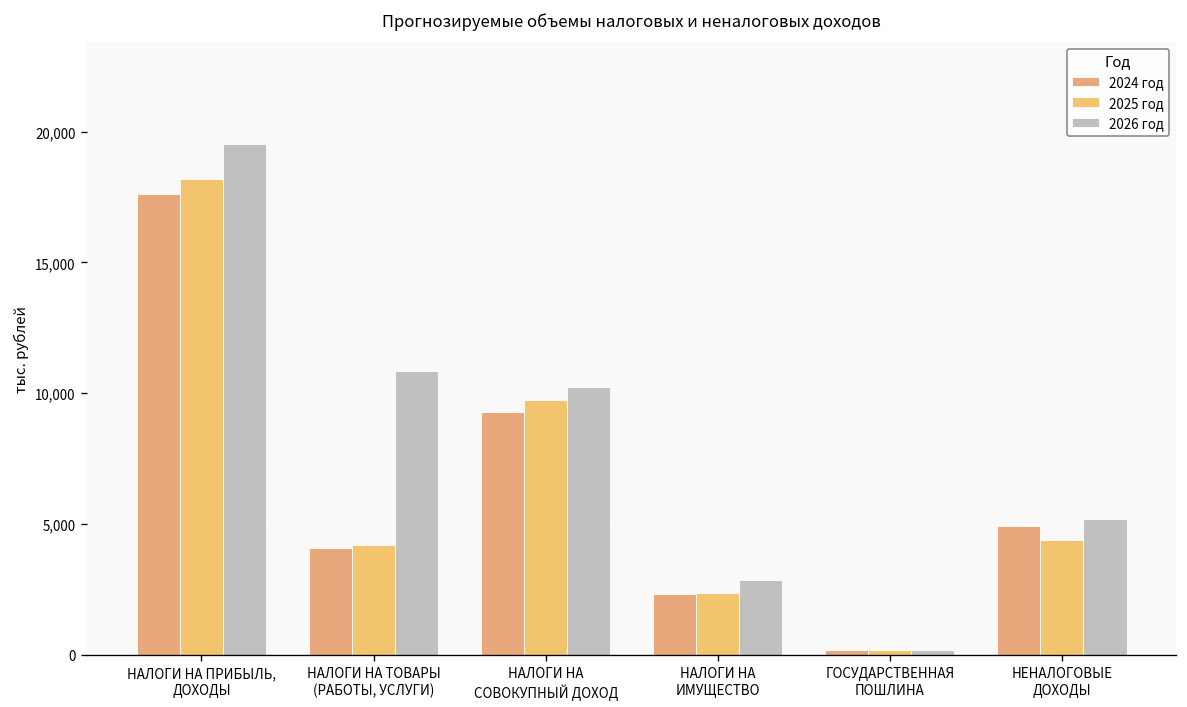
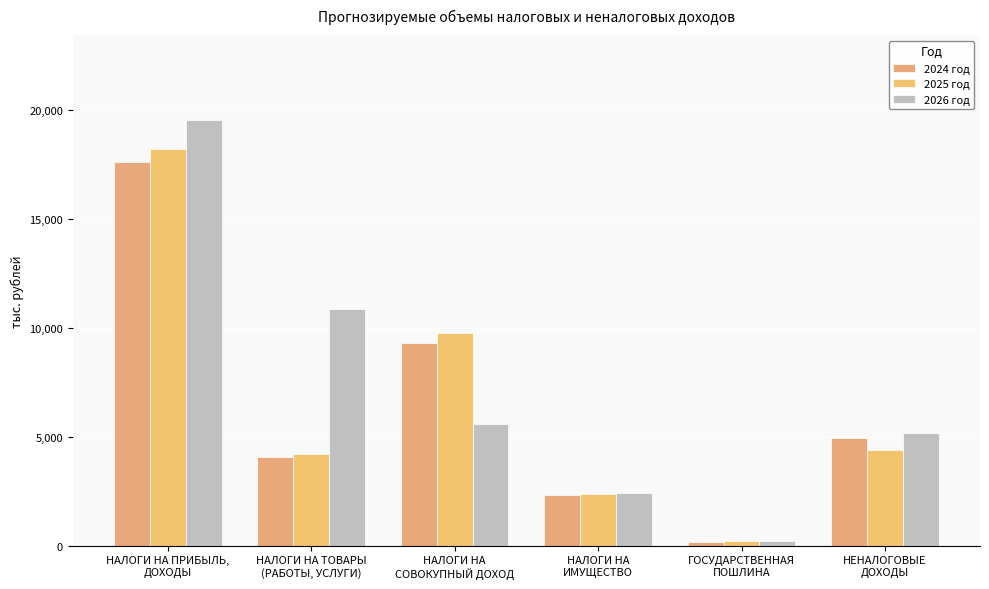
  {
    "2026 год": {
      "НАЛОГИ НА ПРИБЫЛЬ, ДОХОДЫ": "19,500",
      "НАЛОГИ НА ТОВАРЫ (РАБОТЫ, УСЛУГИ)": "10,800",
-     "НАЛОГИ НА СОВОКУПНЫЙ ДОХОД": "10,200",
-     "НАЛОГИ НА ИМУЩЕСТВО": "2,900",
+     "НАЛОГИ НА СОВОКУПНЫЙ ДОХОД": "5,600",
+     "НАЛОГИ НА ИМУЩЕСТВО": "2,400",
      "ГОСУДАРСТВЕННАЯ ПОШЛИНА": "200",
      "НЕНАЛОГОВЫЕ ДОХОДЫ": "5,200"
    }
  }
